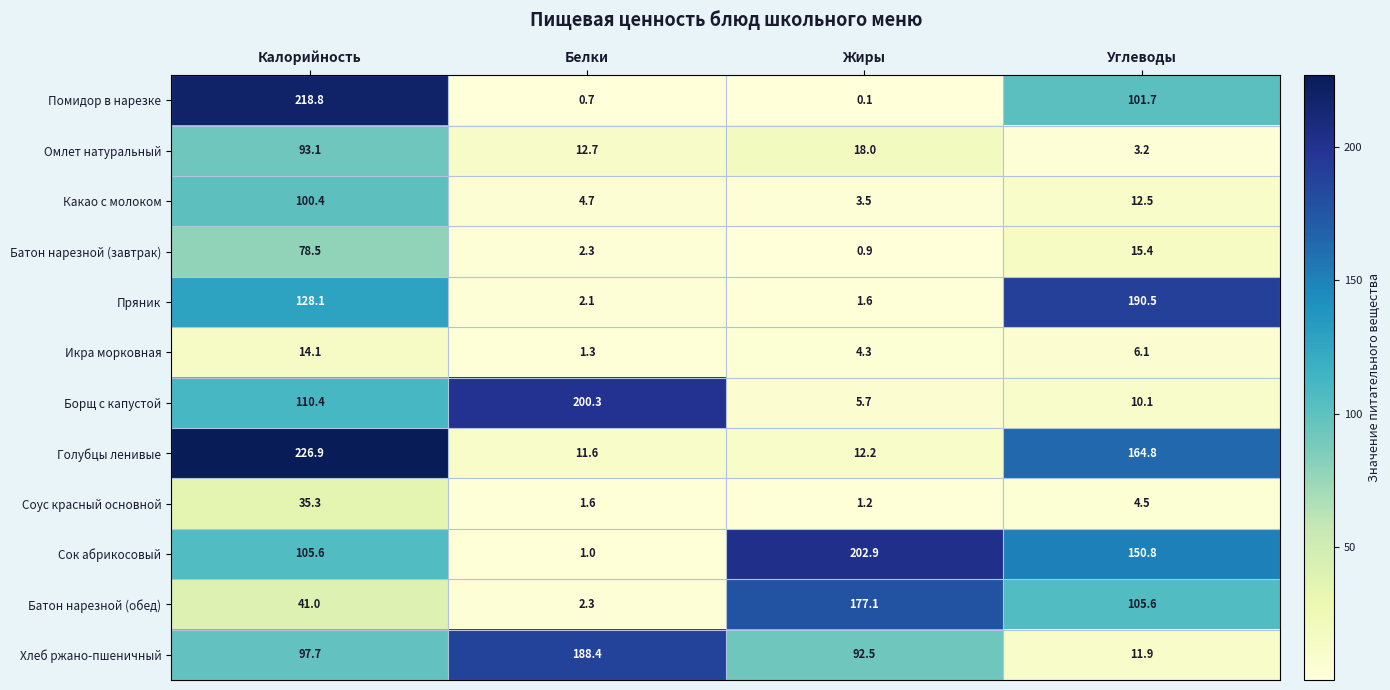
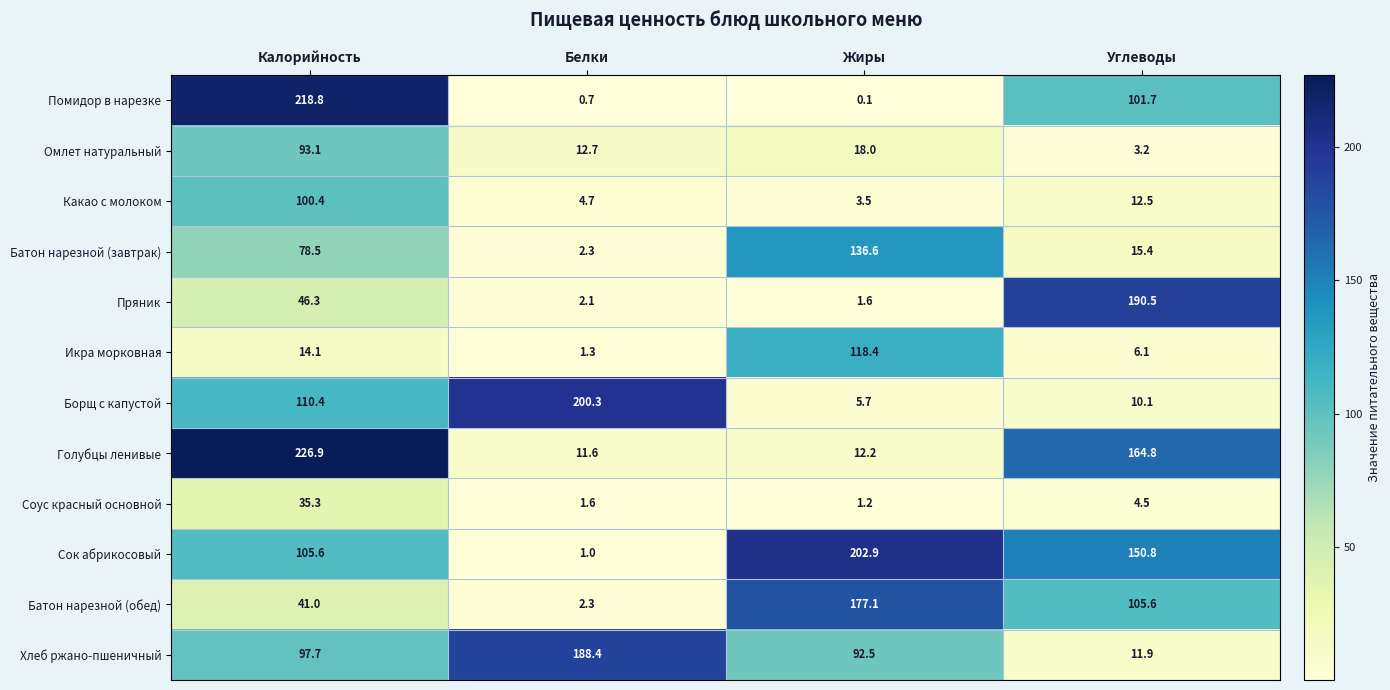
  {
    "Помидор в нарезке": {
      "Калорийность": 218.8,
      "Белки": 0.7,
      "Жиры": 0.1,
      "Углеводы": 101.7
    },
    "Омлет натуральный": {
      "Калорийность": 93.1,
      "Белки": 12.7,
      "Жиры": 18.0,
      "Углеводы": 3.2
    },
    "Какао с молоком": {
      "Калорийность": 100.4,
      "Белки": 4.7,
      "Жиры": 3.5,
      "Углеводы": 12.5
    },
    "Батон нарезной (завтрак)": {
      "Калорийность": 78.5,
      "Белки": 2.3,
-     "Жиры": 0.9,
+     "Жиры": 136.6,
      "Углеводы": 15.4
    },
    "Пряник": {
-     "Калорийность": 128.1,
+     "Калорийность": 46.3,
      "Белки": 2.1,
      "Жиры": 1.6,
      "Углеводы": 190.5
    },
    "Икра морковная": {
      "Калорийность": 14.1,
      "Белки": 1.3,
-     "Жиры": 4.3,
+     "Жиры": 118.4,
      "Углеводы": 6.1
    },
    "Борщ с капустой": {
      "Калорийность": 110.4,
      "Белки": 200.3,
      "Жиры": 5.7,
      "Углеводы": 10.1
    },
    "Голубцы ленивые": {
      "Калорийность": 226.9,
      "Белки": 11.6,
      "Жиры": 12.2,
      "Углеводы": 164.8
    },
    "Соус красный основной": {
      "Калорийность": 35.3,
      "Белки": 1.6,
      "Жиры": 1.2,
      "Углеводы": 4.5
    },
    "Сок абрикосовый": {
      "Калорийность": 105.6,
      "Белки": 1.0,
      "Жиры": 202.9,
      "Углеводы": 150.8
    },
    "Батон нарезной (обед)": {
      "Калорийность": 41.0,
      "Белки": 2.3,
      "Жиры": 177.1,
      "Углеводы": 105.6
    },
    "Хлеб ржано-пшеничный": {
      "Калорийность": 97.7,
      "Белки": 188.4,
      "Жиры": 92.5,
      "Углеводы": 11.9
    }
  }
